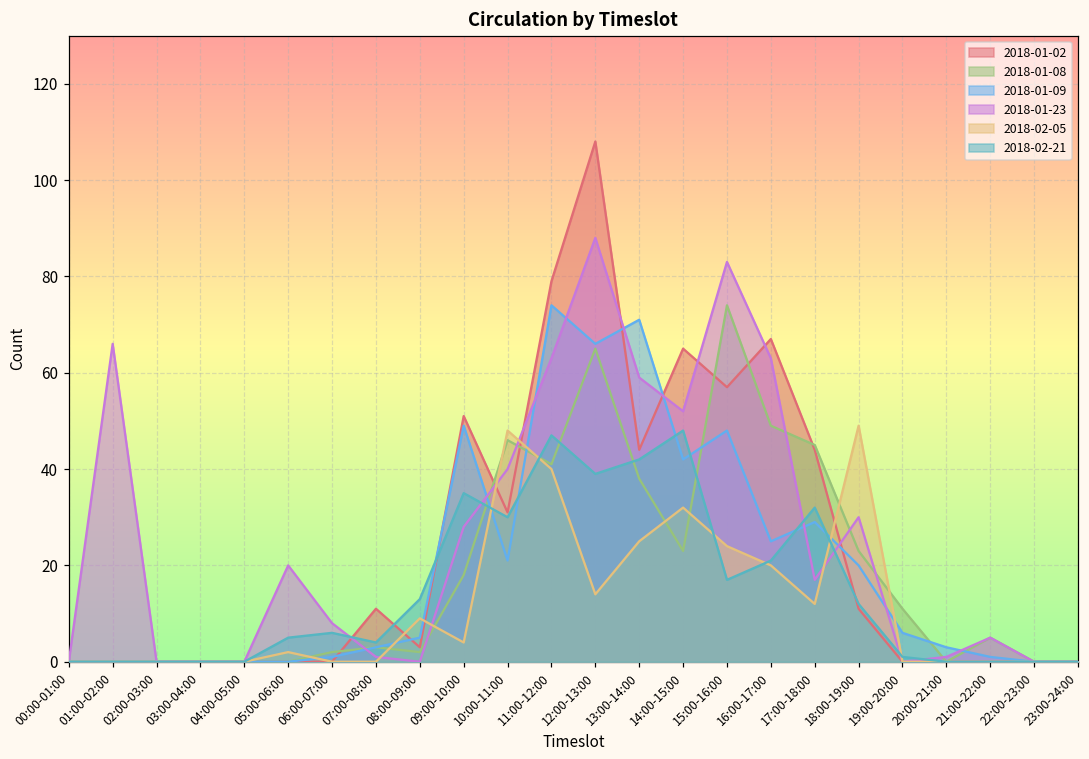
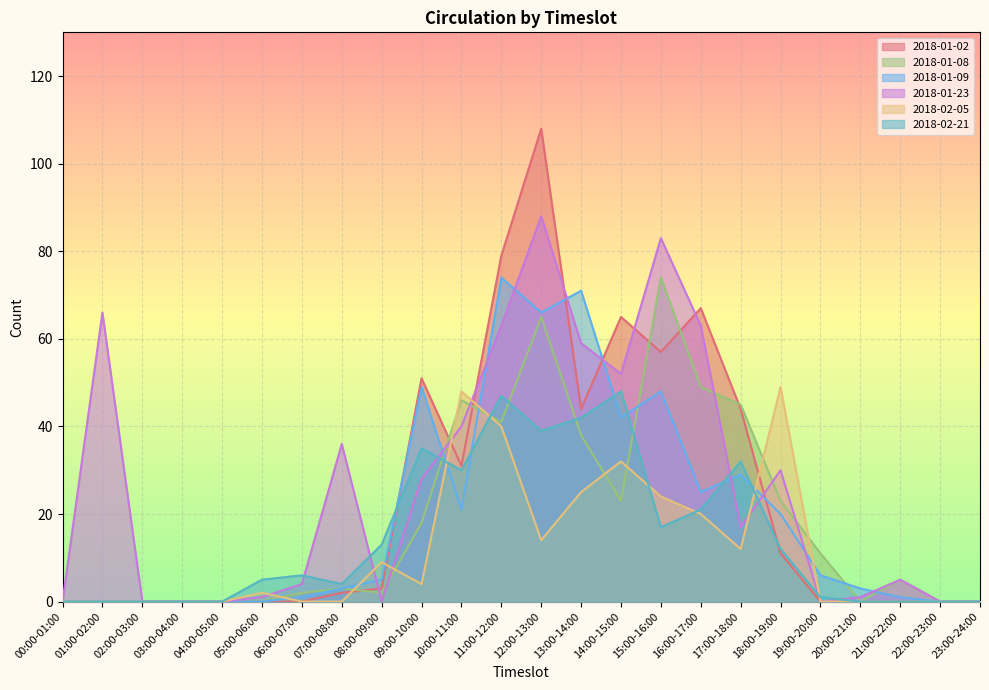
  {
    "2018-01-02": {
-     "07:00-08:00": 11,
+     "07:00-08:00": 2,
      "08:00-09:00": 3,
      "09:00-10:00": 51,
      "10:00-11:00": 31,
      "11:00-12:00": 79,
      "12:00-13:00": 108,
      "13:00-14:00": 44,
      "14:00-15:00": 65,
      "15:00-16:00": 57,
      "16:00-17:00": 67,
      "17:00-18:00": 44,
      "18:00-19:00": 11
    },
    "2018-01-08": {
      "06:00-07:00": 2,
      "08:00-09:00": 2,
      "09:00-10:00": 18,
      "10:00-11:00": 46,
      "11:00-12:00": 41,
      "12:00-13:00": 65,
      "13:00-14:00": 38,
      "14:00-15:00": 23,
      "15:00-16:00": 74,
      "16:00-17:00": 49,
      "17:00-18:00": 45,
      "18:00-19:00": 23,
      "19:00-20:00": 11
    },
    "2018-01-23": {
      "01:00-02:00": 66,
-     "05:00-06:00": 20,
-     "06:00-07:00": 8,
-     "07:00-08:00": 1,
+     "05:00-06:00": 1,
+     "06:00-07:00": 4,
+     "07:00-08:00": 36,
      "08:00-09:00": 0,
      "09:00-10:00": 28,
      "10:00-11:00": 40,
      "11:00-12:00": 63,
      "12:00-13:00": 88,
      "13:00-14:00": 59,
      "14:00-15:00": 52,
      "15:00-16:00": 83,
      "16:00-17:00": 63,
      "17:00-18:00": 17,
      "18:00-19:00": 30,
      "20:00-21:00": 1
    },
    "2018-02-05": {
      "05:00-06:00": 2,
      "07:00-08:00": 0,
      "08:00-09:00": 9,
      "09:00-10:00": 4,
      "10:00-11:00": 48,
      "11:00-12:00": 40,
      "12:00-13:00": 14,
      "13:00-14:00": 25,
      "14:00-15:00": 32,
      "15:00-16:00": 24,
      "16:00-17:00": 20,
      "17:00-18:00": 12,
      "18:00-19:00": 49
    }
  }
